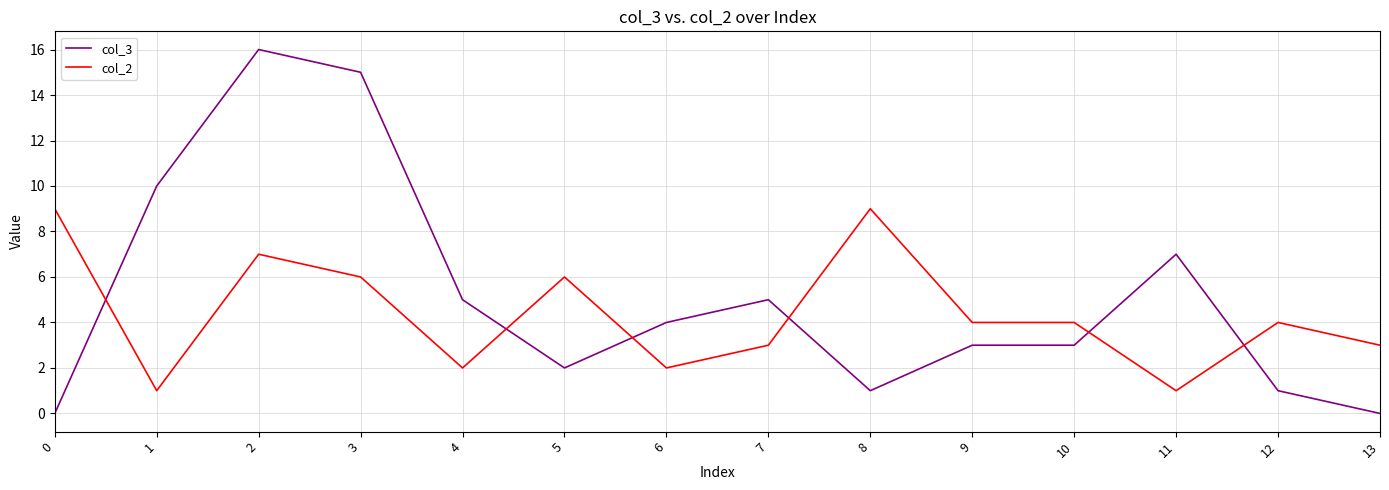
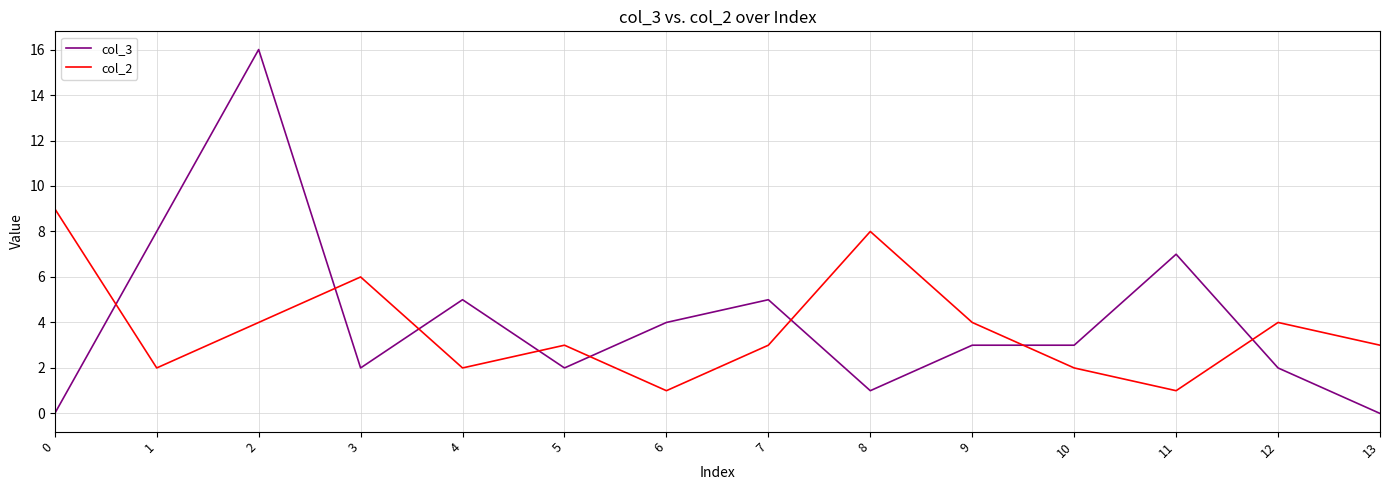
  {
    "col_3": {
      "0": 0,
-     "1": 10,
+     "1": 8,
      "2": 16,
-     "3": 15,
+     "3": 2,
      "4": 5,
      "5": 2,
      "6": 4,
      "7": 5,
      "8": 1,
      "9": 3,
      "10": 3,
      "11": 7,
-     "12": 1,
+     "12": 2,
      "13": 0
    },
    "col_2": {
      "0": 9,
-     "1": 1,
-     "2": 7,
+     "1": 2,
+     "2": 4,
      "3": 6,
      "4": 2,
-     "5": 6,
-     "6": 2,
+     "5": 3,
+     "6": 1,
      "7": 3,
-     "8": 9,
+     "8": 8,
      "9": 4,
-     "10": 4,
+     "10": 2,
      "11": 1,
      "12": 4,
      "13": 3
    }
  }
